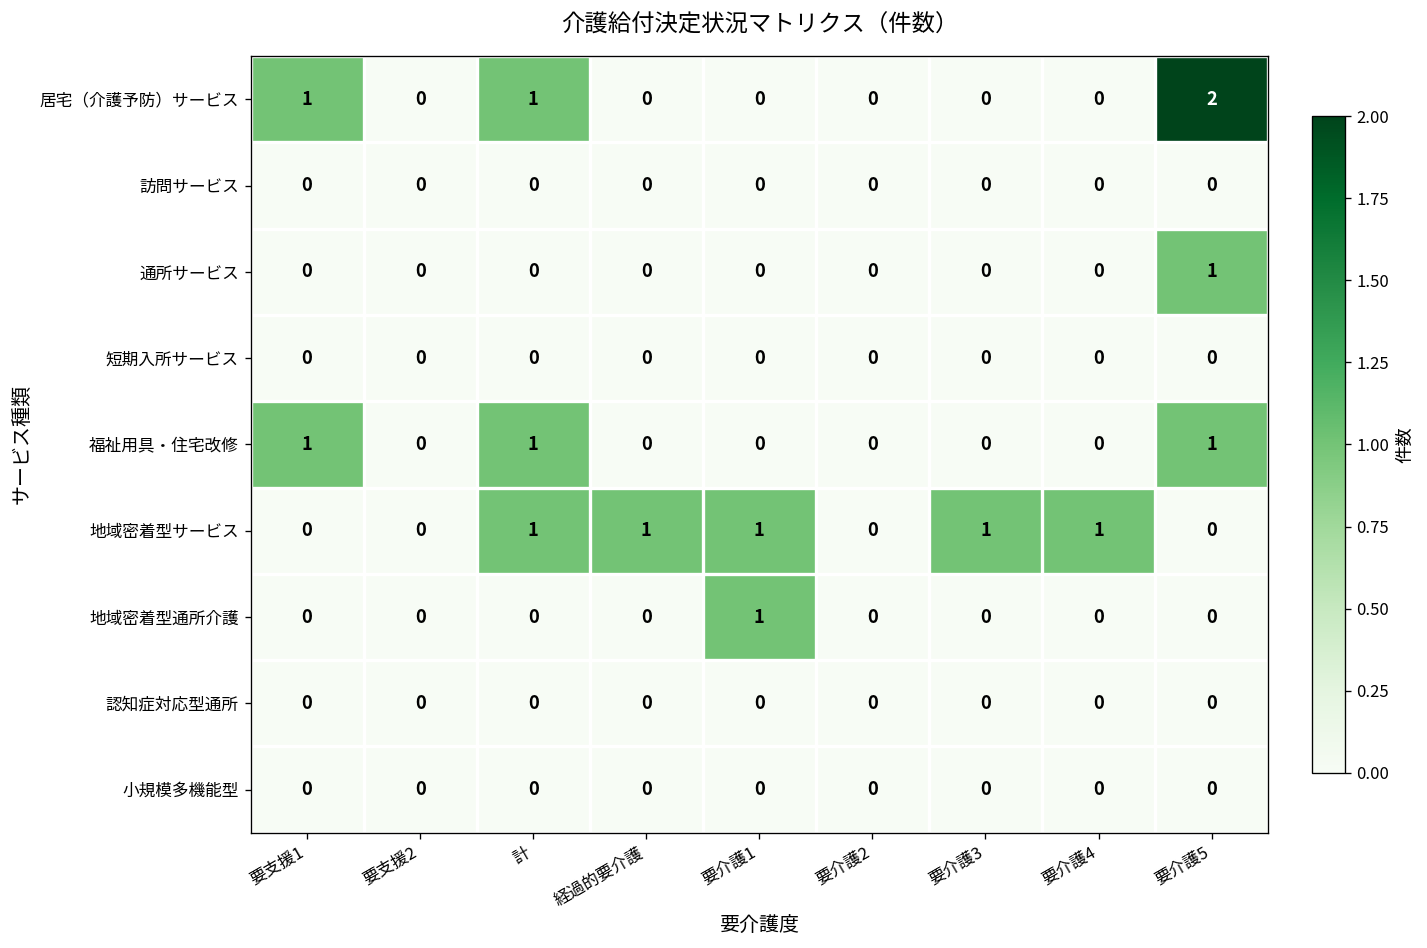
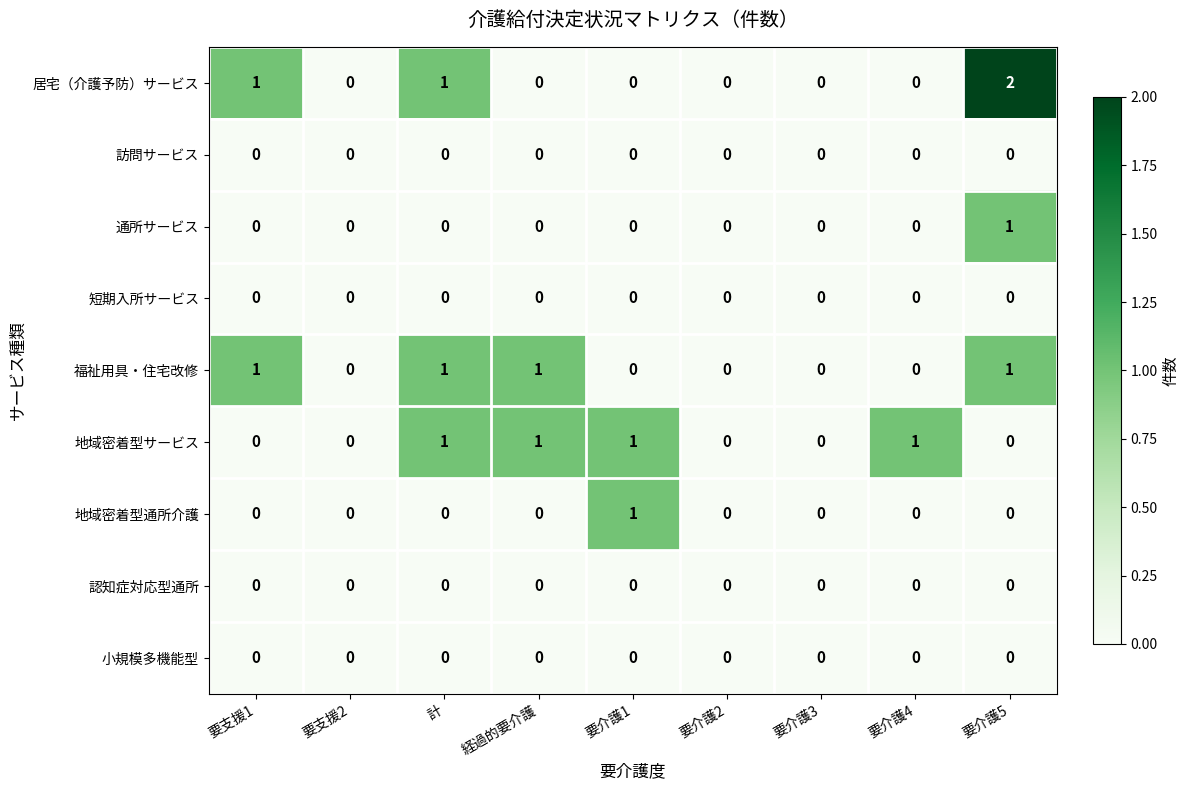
  {
    "居宅（介護予防）サービス": {
      "要支援1": 1,
      "要支援2": 0,
      "計": 1,
      "経過的要介護": 0,
      "要介護1": 0,
      "要介護2": 0,
      "要介護3": 0,
      "要介護4": 0,
      "要介護5": 2
    },
    "訪問サービス": {
      "要支援1": 0,
      "要支援2": 0,
      "計": 0,
      "経過的要介護": 0,
      "要介護1": 0,
      "要介護2": 0,
      "要介護3": 0,
      "要介護4": 0,
      "要介護5": 0
    },
    "通所サービス": {
      "要支援1": 0,
      "要支援2": 0,
      "計": 0,
      "経過的要介護": 0,
      "要介護1": 0,
      "要介護2": 0,
      "要介護3": 0,
      "要介護4": 0,
      "要介護5": 1
    },
    "短期入所サービス": {
      "要支援1": 0,
      "要支援2": 0,
      "計": 0,
      "経過的要介護": 0,
      "要介護1": 0,
      "要介護2": 0,
      "要介護3": 0,
      "要介護4": 0,
      "要介護5": 0
    },
    "福祉用具・住宅改修": {
      "要支援1": 1,
      "要支援2": 0,
      "計": 1,
-     "経過的要介護": 0,
+     "経過的要介護": 1,
      "要介護1": 0,
      "要介護2": 0,
      "要介護3": 0,
      "要介護4": 0,
      "要介護5": 1
    },
    "地域密着型サービス": {
      "要支援1": 0,
      "要支援2": 0,
      "計": 1,
      "経過的要介護": 1,
      "要介護1": 1,
      "要介護2": 0,
-     "要介護3": 1,
+     "要介護3": 0,
      "要介護4": 1,
      "要介護5": 0
    },
    "地域密着型通所介護": {
      "要支援1": 0,
      "要支援2": 0,
      "計": 0,
      "経過的要介護": 0,
      "要介護1": 1,
      "要介護2": 0,
      "要介護3": 0,
      "要介護4": 0,
      "要介護5": 0
    },
    "認知症対応型通所": {
      "要支援1": 0,
      "要支援2": 0,
      "計": 0,
      "経過的要介護": 0,
      "要介護1": 0,
      "要介護2": 0,
      "要介護3": 0,
      "要介護4": 0,
      "要介護5": 0
    },
    "小規模多機能型": {
      "要支援1": 0,
      "要支援2": 0,
      "計": 0,
      "経過的要介護": 0,
      "要介護1": 0,
      "要介護2": 0,
      "要介護3": 0,
      "要介護4": 0,
      "要介護5": 0
    }
  }
